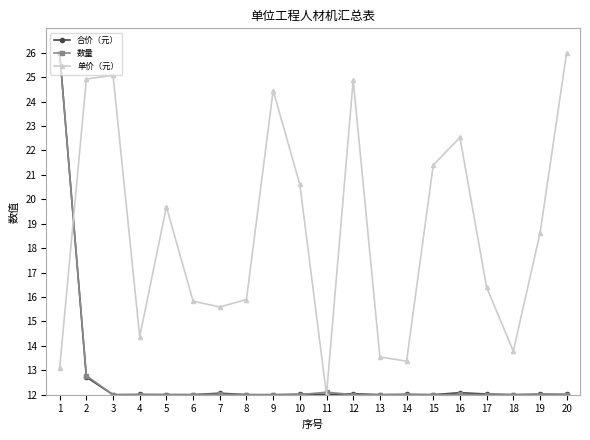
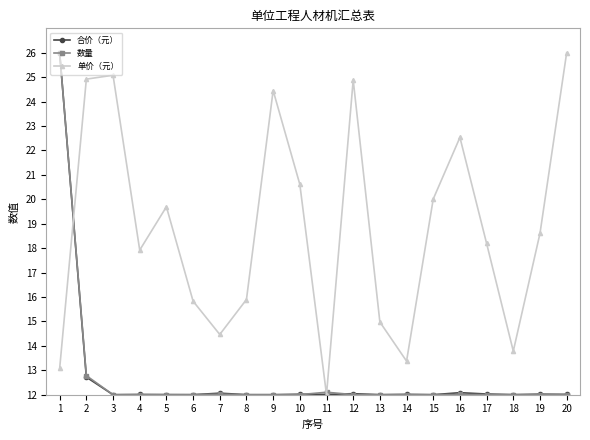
  {
    "单价（元）": {
      "1": 13.1,
      "2": 24.9,
      "3": 25.1,
-     "4": 14.4,
+     "4": 17.9,
      "5": 19.7,
      "6": 15.8,
-     "7": 15.6,
+     "7": 14.5,
      "8": 15.9,
      "9": 24.5,
      "10": 20.6,
      "12": 24.9,
-     "13": 13.5,
+     "13": 15.0,
      "14": 13.4,
-     "15": 21.4,
+     "15": 20.0,
      "16": 22.5,
-     "17": 16.4,
+     "17": 18.2,
      "18": 13.8,
      "19": 18.6,
      "20": 26.0
    }
  }
